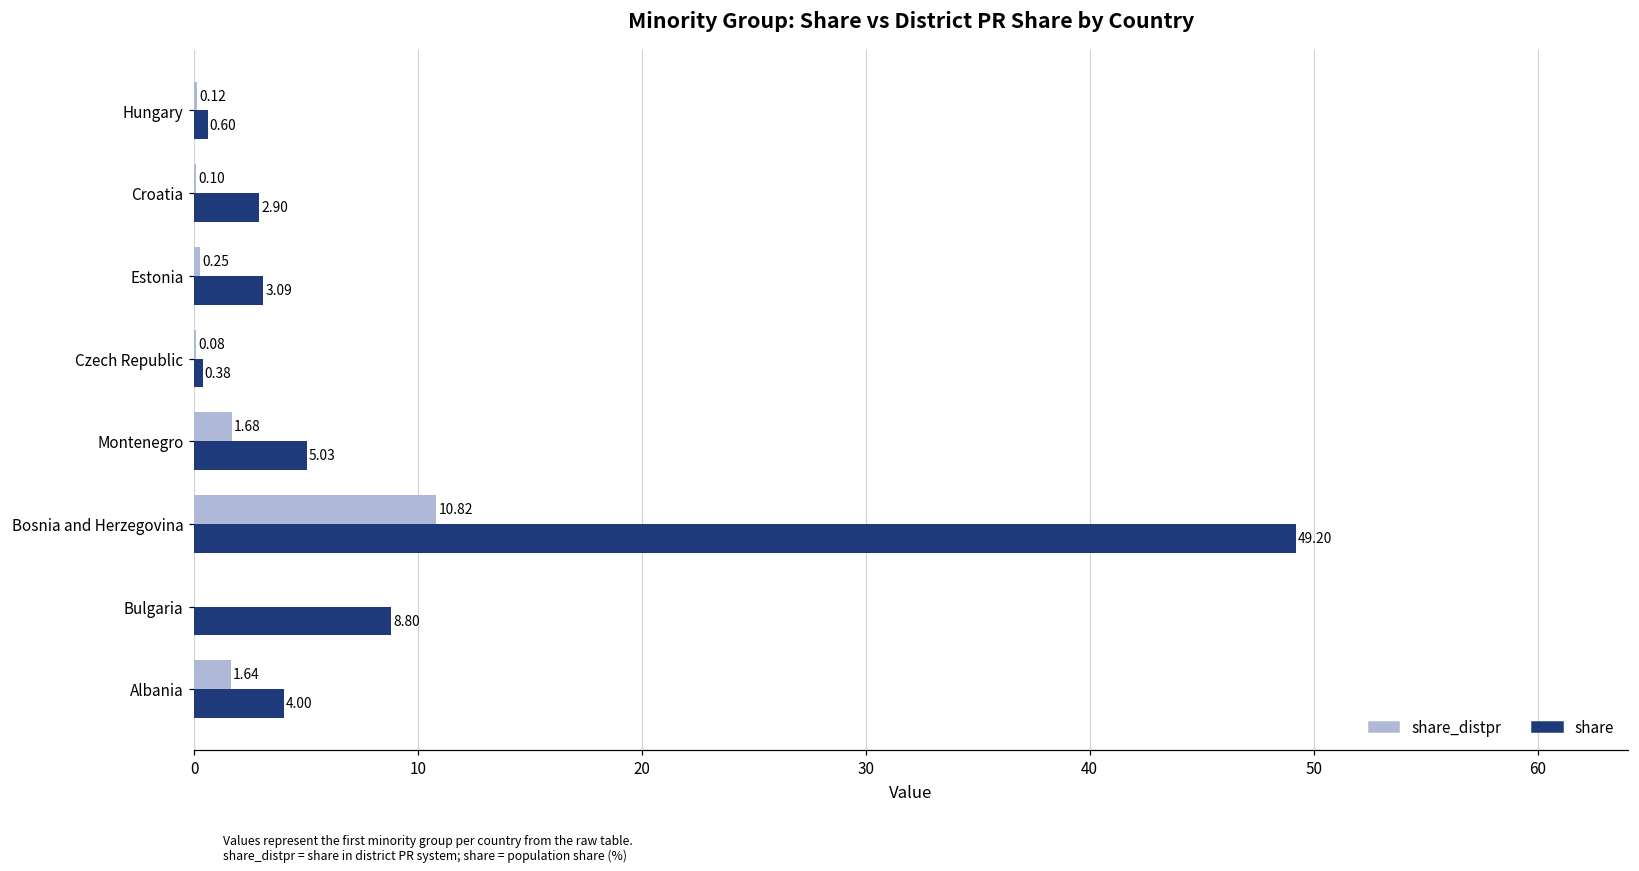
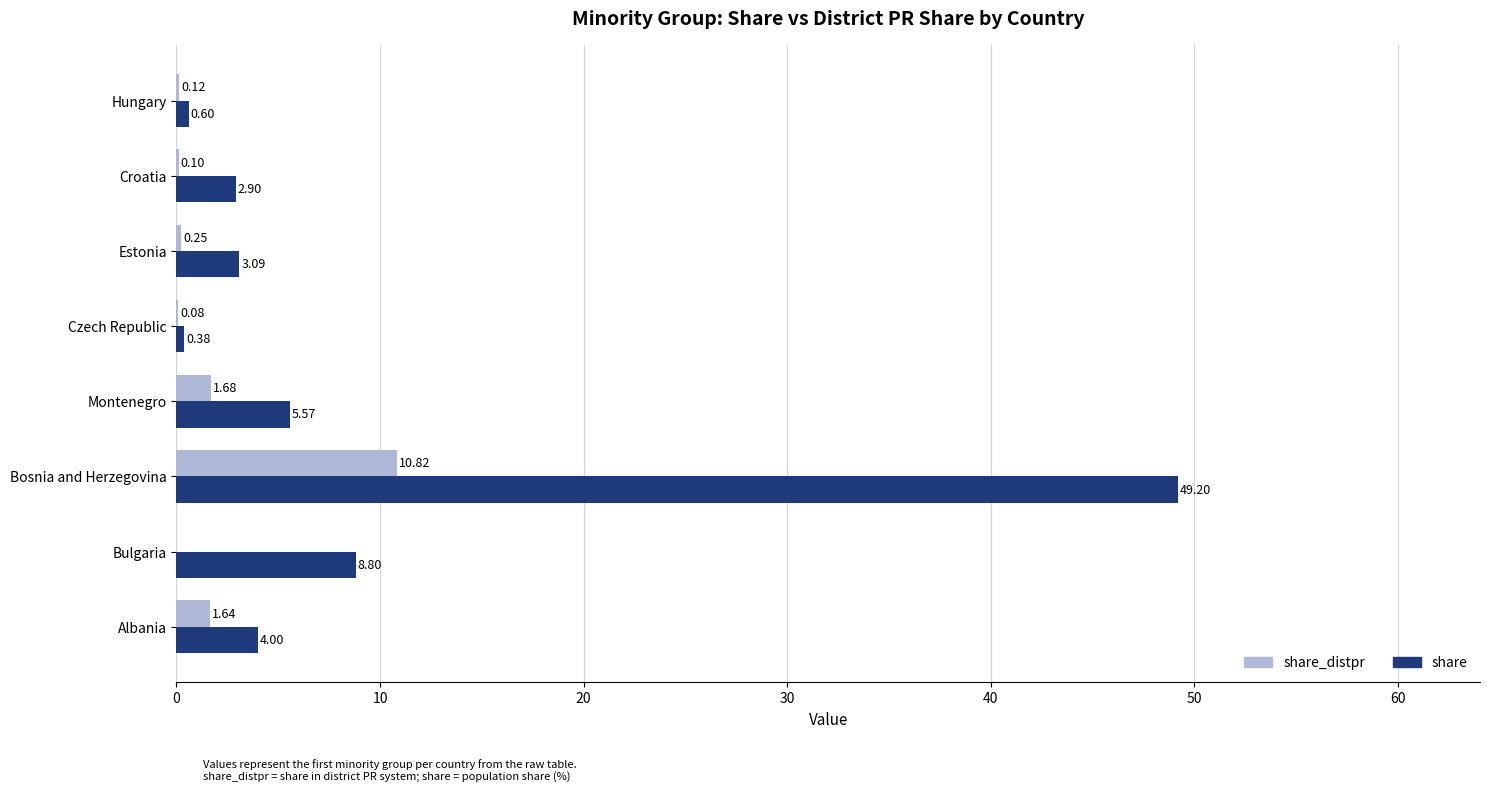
  {
    "share_distpr": {
      "Hungary": 0.12,
      "Croatia": 0.10,
      "Estonia": 0.25,
      "Czech Republic": 0.08,
      "Montenegro": 1.68,
      "Bosnia and Herzegovina": 10.82,
      "Albania": 1.64
    },
    "share": {
      "Hungary": 0.60,
      "Croatia": 2.90,
      "Estonia": 3.09,
      "Czech Republic": 0.38,
-     "Montenegro": 5.03,
+     "Montenegro": 5.57,
      "Bosnia and Herzegovina": 49.20,
      "Bulgaria": 8.80,
      "Albania": 4.00
    }
  }
